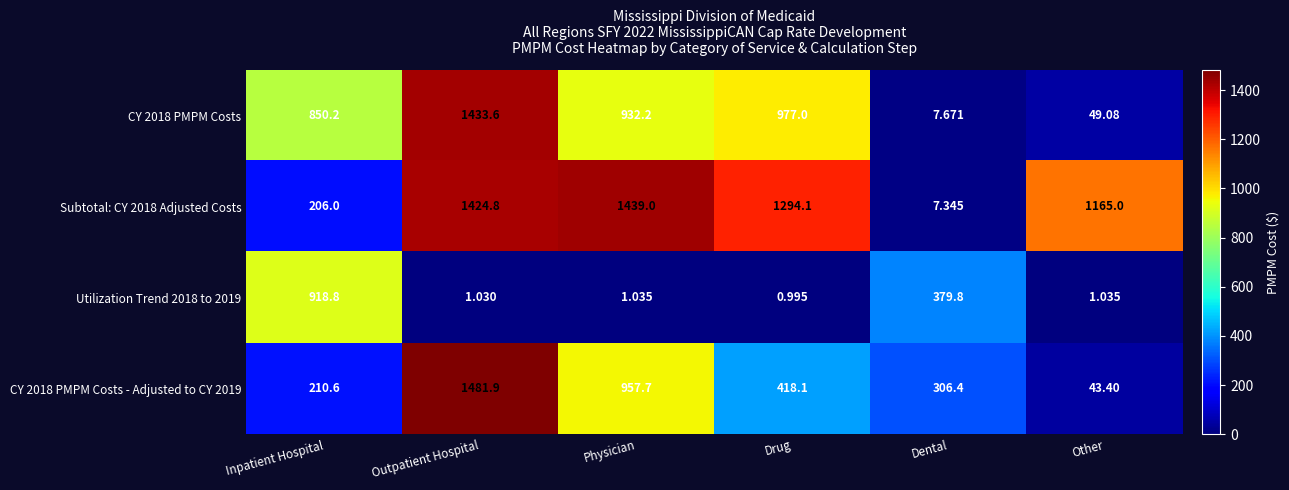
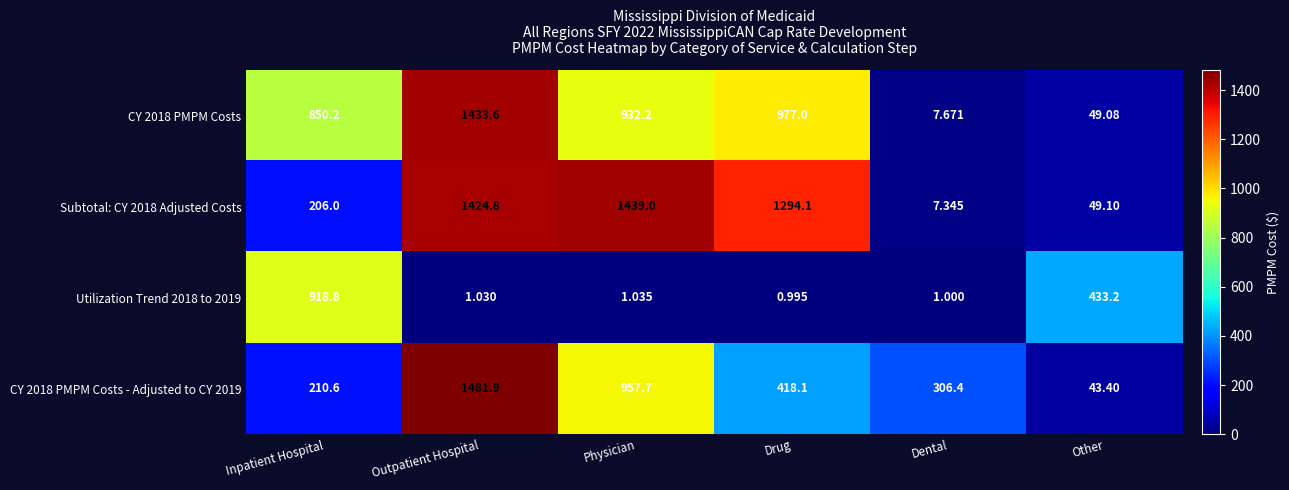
  {
    "CY 2018 PMPM Costs": {
      "Inpatient Hospital": 850.2,
      "Outpatient Hospital": 1433.6,
      "Physician": 932.2,
      "Drug": 977.0,
      "Dental": 7.671,
      "Other": 49.08
    },
    "Subtotal: CY 2018 Adjusted Costs": {
      "Inpatient Hospital": 206.0,
      "Outpatient Hospital": 1424.8,
      "Physician": 1439.0,
      "Drug": 1294.1,
      "Dental": 7.345,
-     "Other": 1165.0
+     "Other": 49.10
    },
    "Utilization Trend 2018 to 2019": {
      "Inpatient Hospital": 918.8,
      "Outpatient Hospital": 1.030,
      "Physician": 1.035,
      "Drug": 0.995,
-     "Dental": 379.8,
-     "Other": 1.035
+     "Dental": 1.000,
+     "Other": 433.2
    },
    "CY 2018 PMPM Costs - Adjusted to CY 2019": {
      "Inpatient Hospital": 210.6,
      "Outpatient Hospital": 1481.9,
      "Physician": 957.7,
      "Drug": 418.1,
      "Dental": 306.4,
      "Other": 43.40
    }
  }
